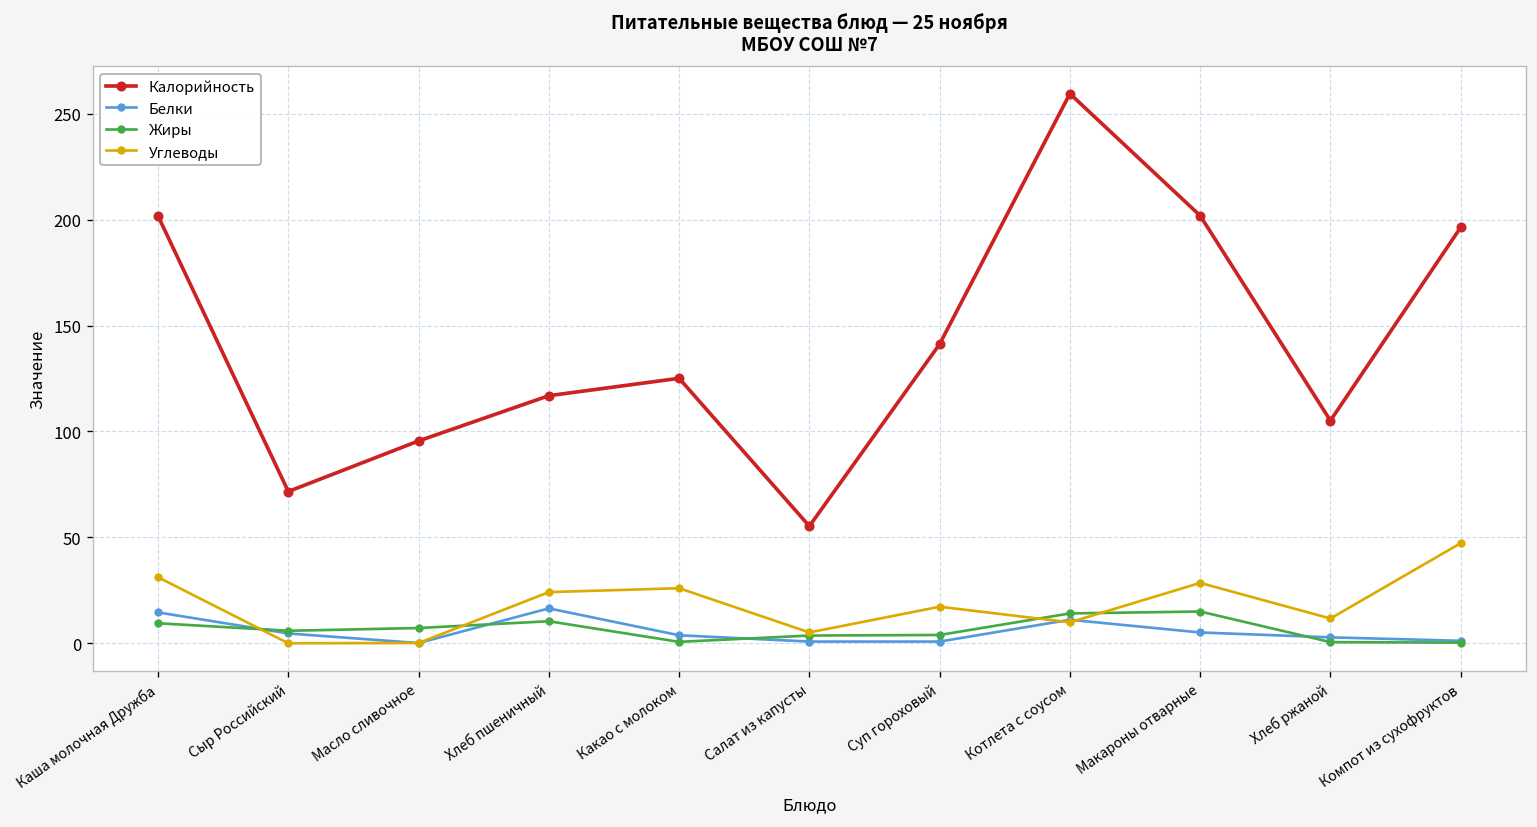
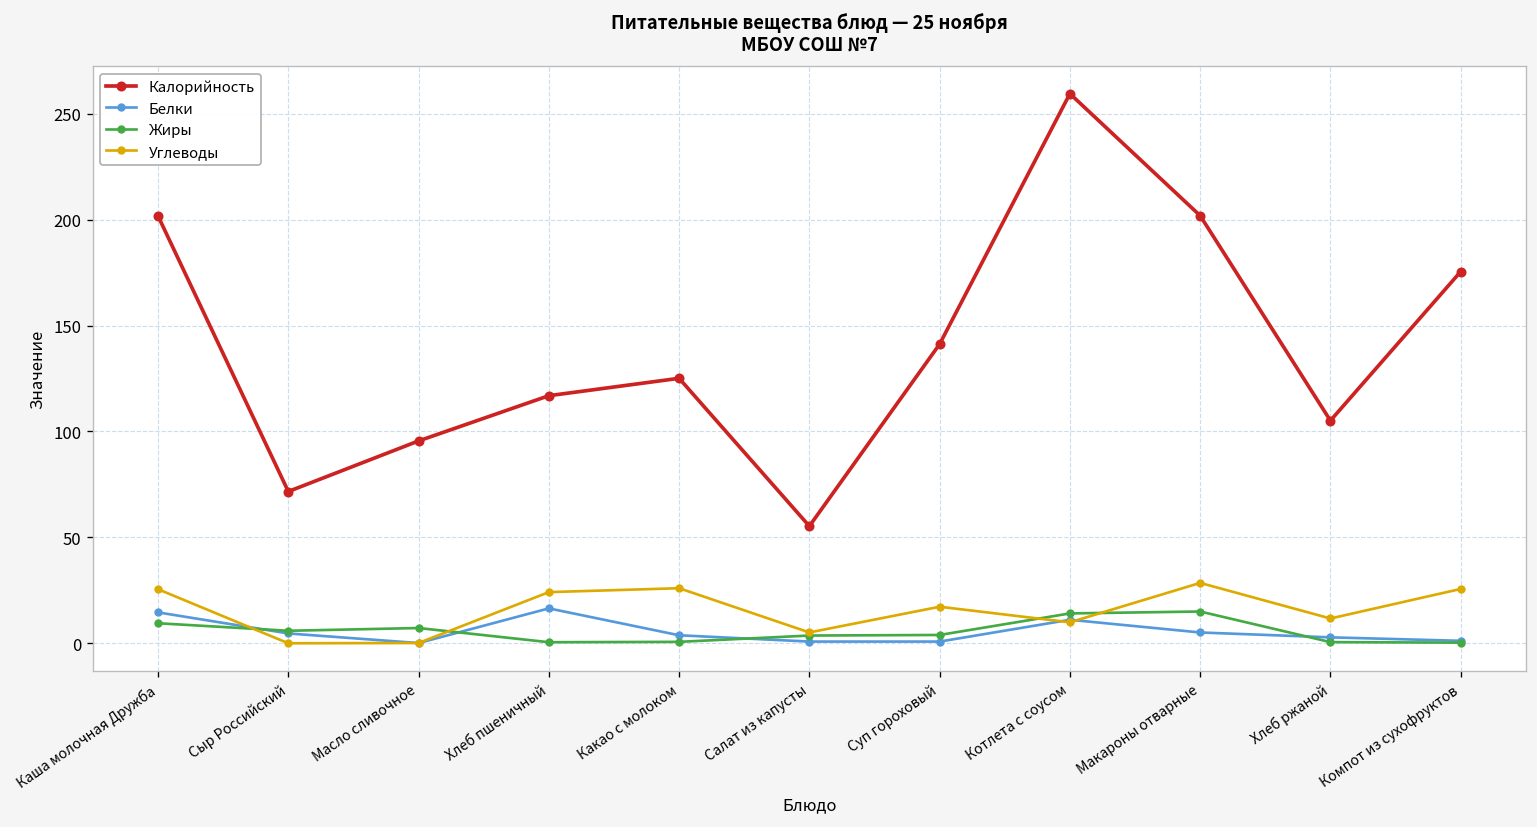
  {
    "Калорийность": {
      "Каша молочная Дружба": 202,
      "Сыр Российский": 72,
      "Масло сливочное": 96,
      "Хлеб пшеничный": 117,
      "Какао с молоком": 125,
      "Салат из капусты": 55,
      "Суп гороховый": 141,
      "Котлета с соусом": 260,
      "Макароны отварные": 202,
      "Хлеб ржаной": 105,
-     "Компот из сухофруктов": 196
+     "Компот из сухофруктов": 176
    },
    "Белки": {
      "Каша молочная Дружба": 15,
      "Хлеб пшеничный": 16,
      "Какао с молоком": 4,
      "Салат из капусты": 1,
      "Суп гороховый": 1,
      "Макароны отварные": 5,
      "Хлеб ржаной": 3
    },
    "Жиры": {
      "Каша молочная Дружба": 9,
      "Масло сливочное": 7,
-     "Хлеб пшеничный": 10,
+     "Хлеб пшеничный": 1,
      "Какао с молоком": 1,
      "Салат из капусты": 4,
      "Суп гороховый": 4,
      "Котлета с соусом": 14,
      "Макароны отварные": 15,
      "Хлеб ржаной": 1
    },
    "Углеводы": {
-     "Каша молочная Дружба": 31,
+     "Каша молочная Дружба": 26,
      "Сыр Российский": 0,
      "Хлеб пшеничный": 24,
      "Какао с молоком": 26,
      "Салат из капусты": 5,
      "Суп гороховый": 17,
      "Макароны отварные": 29,
      "Хлеб ржаной": 12,
-     "Компот из сухофруктов": 47
+     "Компот из сухофруктов": 26
    }
  }
